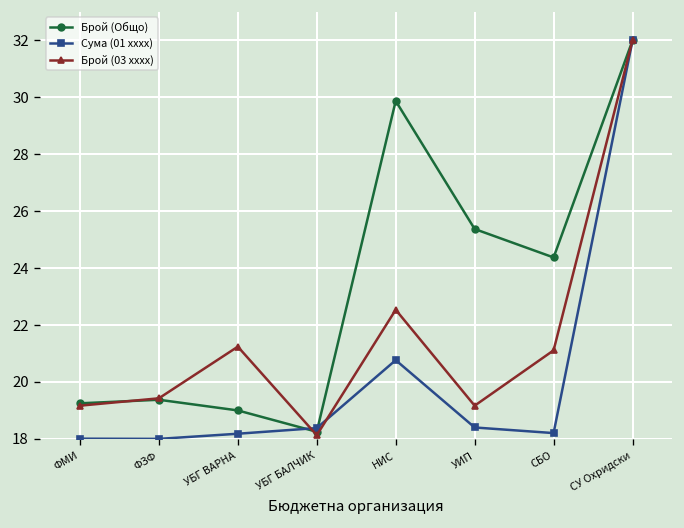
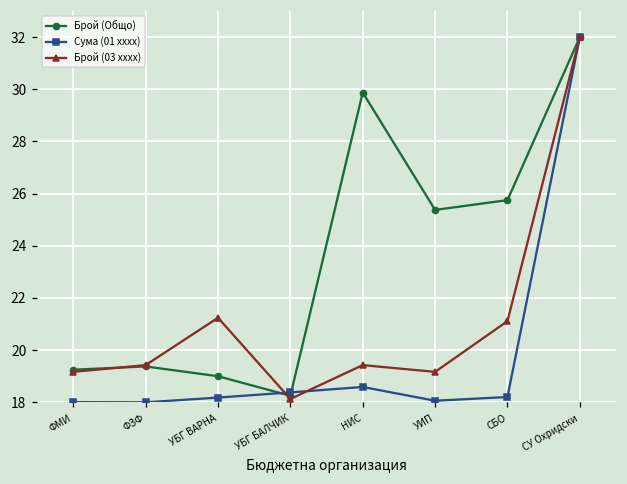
  {
    "Брой (Общо)": {
      "УБГ ВАРНА": 19.0,
      "УБГ БАЛЧИК": 18.3,
      "НИС": 29.9,
      "УИП": 25.4,
-     "СБО": 24.4
+     "СБО": 25.8
    },
    "Сума (01 xxxx)": {
      "ФМИ": 18.0,
      "ФЗФ": 18.0,
      "УБГ ВАРНА": 18.2,
      "УБГ БАЛЧИК": 18.4,
-     "НИС": 20.8,
-     "УИП": 18.4,
+     "НИС": 18.6,
+     "УИП": 18.1,
      "СБО": 18.2
    },
    "Брой (03 xxxx)": {
      "УБГ ВАРНА": 21.2,
      "УБГ БАЛЧИК": 18.1,
-     "НИС": 22.5,
+     "НИС": 19.4,
      "УИП": 19.2,
      "СБО": 21.1
    }
  }
